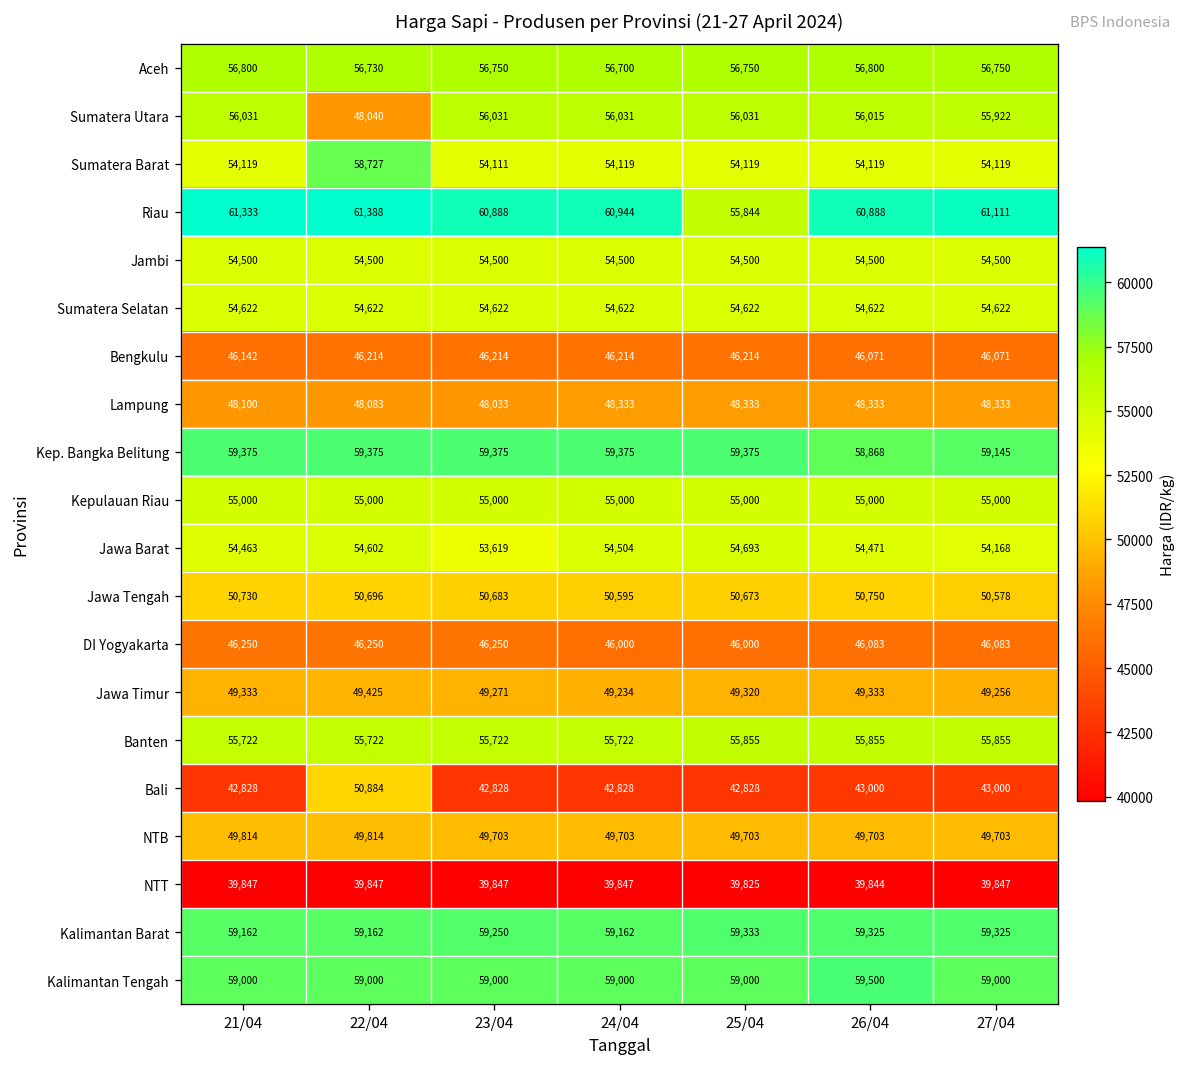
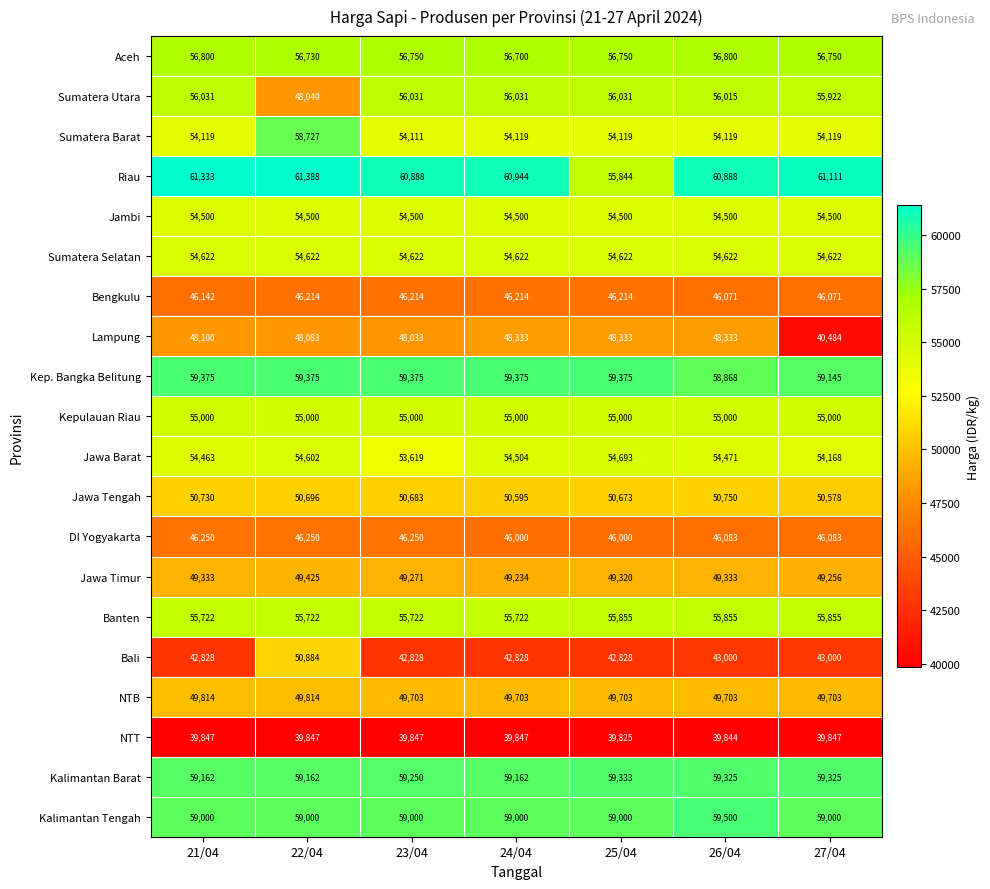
  {
    "Aceh": {
      "21/04": "56,800",
      "22/04": "56,730",
      "23/04": "56,750",
      "24/04": "56,700",
      "25/04": "56,750",
      "26/04": "56,800",
      "27/04": "56,750"
    },
    "Sumatera Utara": {
      "21/04": "56,031",
      "22/04": "48,040",
      "23/04": "56,031",
      "24/04": "56,031",
      "25/04": "56,031",
      "26/04": "56,015",
      "27/04": "55,922"
    },
    "Sumatera Barat": {
      "21/04": "54,119",
      "22/04": "58,727",
      "23/04": "54,111",
      "24/04": "54,119",
      "25/04": "54,119",
      "26/04": "54,119",
      "27/04": "54,119"
    },
    "Riau": {
      "21/04": "61,333",
      "22/04": "61,388",
      "23/04": "60,888",
      "24/04": "60,944",
      "25/04": "55,844",
      "26/04": "60,888",
      "27/04": "61,111"
    },
    "Jambi": {
      "21/04": "54,500",
      "22/04": "54,500",
      "23/04": "54,500",
      "24/04": "54,500",
      "25/04": "54,500",
      "26/04": "54,500",
      "27/04": "54,500"
    },
    "Sumatera Selatan": {
      "21/04": "54,622",
      "22/04": "54,622",
      "23/04": "54,622",
      "24/04": "54,622",
      "25/04": "54,622",
      "26/04": "54,622",
      "27/04": "54,622"
    },
    "Bengkulu": {
      "21/04": "46,142",
      "22/04": "46,214",
      "23/04": "46,214",
      "24/04": "46,214",
      "25/04": "46,214",
      "26/04": "46,071",
      "27/04": "46,071"
    },
    "Lampung": {
      "21/04": "48,100",
      "22/04": "48,083",
      "23/04": "48,033",
      "24/04": "48,333",
      "25/04": "48,333",
      "26/04": "48,333",
-     "27/04": "48,333"
+     "27/04": "40,484"
    },
    "Kep. Bangka Belitung": {
      "21/04": "59,375",
      "22/04": "59,375",
      "23/04": "59,375",
      "24/04": "59,375",
      "25/04": "59,375",
      "26/04": "58,868",
      "27/04": "59,145"
    },
    "Kepulauan Riau": {
      "21/04": "55,000",
      "22/04": "55,000",
      "23/04": "55,000",
      "24/04": "55,000",
      "25/04": "55,000",
      "26/04": "55,000",
      "27/04": "55,000"
    },
    "Jawa Barat": {
      "21/04": "54,463",
      "22/04": "54,602",
      "23/04": "53,619",
      "24/04": "54,504",
      "25/04": "54,693",
      "26/04": "54,471",
      "27/04": "54,168"
    },
    "Jawa Tengah": {
      "21/04": "50,730",
      "22/04": "50,696",
      "23/04": "50,683",
      "24/04": "50,595",
      "25/04": "50,673",
      "26/04": "50,750",
      "27/04": "50,578"
    },
    "DI Yogyakarta": {
      "21/04": "46,250",
      "22/04": "46,250",
      "23/04": "46,250",
      "24/04": "46,000",
      "25/04": "46,000",
      "26/04": "46,083",
      "27/04": "46,083"
    },
    "Jawa Timur": {
      "21/04": "49,333",
      "22/04": "49,425",
      "23/04": "49,271",
      "24/04": "49,234",
      "25/04": "49,320",
      "26/04": "49,333",
      "27/04": "49,256"
    },
    "Banten": {
      "21/04": "55,722",
      "22/04": "55,722",
      "23/04": "55,722",
      "24/04": "55,722",
      "25/04": "55,855",
      "26/04": "55,855",
      "27/04": "55,855"
    },
    "Bali": {
      "21/04": "42,828",
      "22/04": "50,884",
      "23/04": "42,828",
      "24/04": "42,828",
      "25/04": "42,828",
      "26/04": "43,000",
      "27/04": "43,000"
    },
    "NTB": {
      "21/04": "49,814",
      "22/04": "49,814",
      "23/04": "49,703",
      "24/04": "49,703",
      "25/04": "49,703",
      "26/04": "49,703",
      "27/04": "49,703"
    },
    "NTT": {
      "21/04": "39,847",
      "22/04": "39,847",
      "23/04": "39,847",
      "24/04": "39,847",
      "25/04": "39,825",
      "26/04": "39,844",
      "27/04": "39,847"
    },
    "Kalimantan Barat": {
      "21/04": "59,162",
      "22/04": "59,162",
      "23/04": "59,250",
      "24/04": "59,162",
      "25/04": "59,333",
      "26/04": "59,325",
      "27/04": "59,325"
    },
    "Kalimantan Tengah": {
      "21/04": "59,000",
      "22/04": "59,000",
      "23/04": "59,000",
      "24/04": "59,000",
      "25/04": "59,000",
      "26/04": "59,500",
      "27/04": "59,000"
    }
  }
